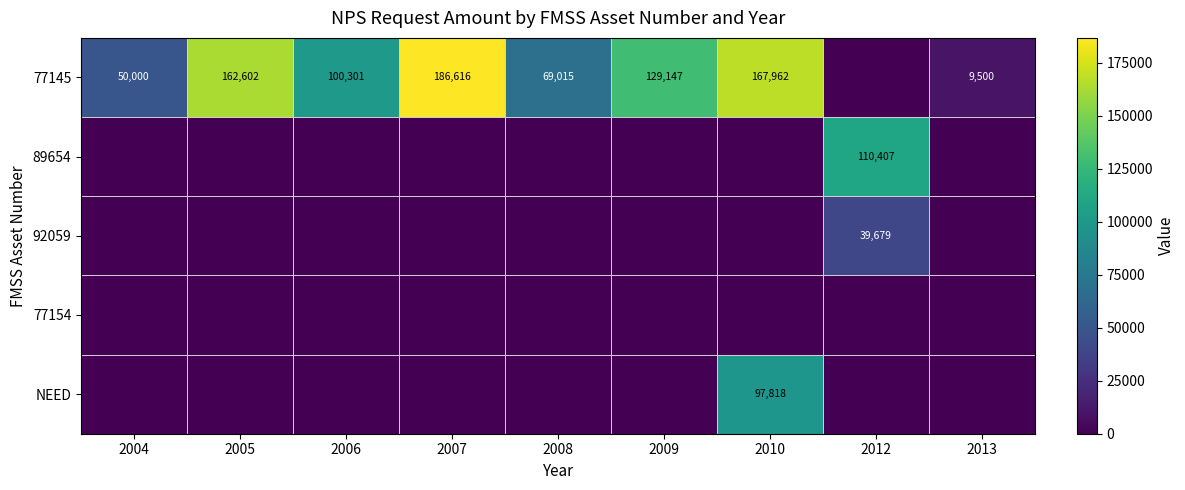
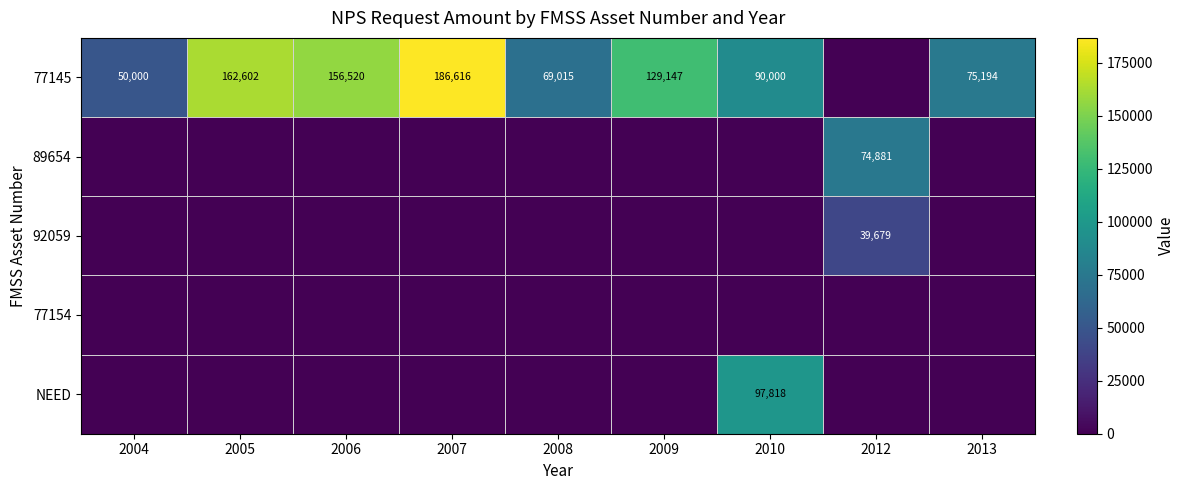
  {
    "77145": {
      "2004": "50,000",
      "2005": "162,602",
-     "2006": "100,301",
+     "2006": "156,520",
      "2007": "186,616",
      "2008": "69,015",
      "2009": "129,147",
-     "2010": "167,962",
-     "2013": "9,500"
+     "2010": "90,000",
+     "2013": "75,194"
    },
    "89654": {
-     "2012": "110,407"
+     "2012": "74,881"
    },
    "92059": {
      "2012": "39,679"
    },
    "NEED": {
      "2010": "97,818"
    }
  }
